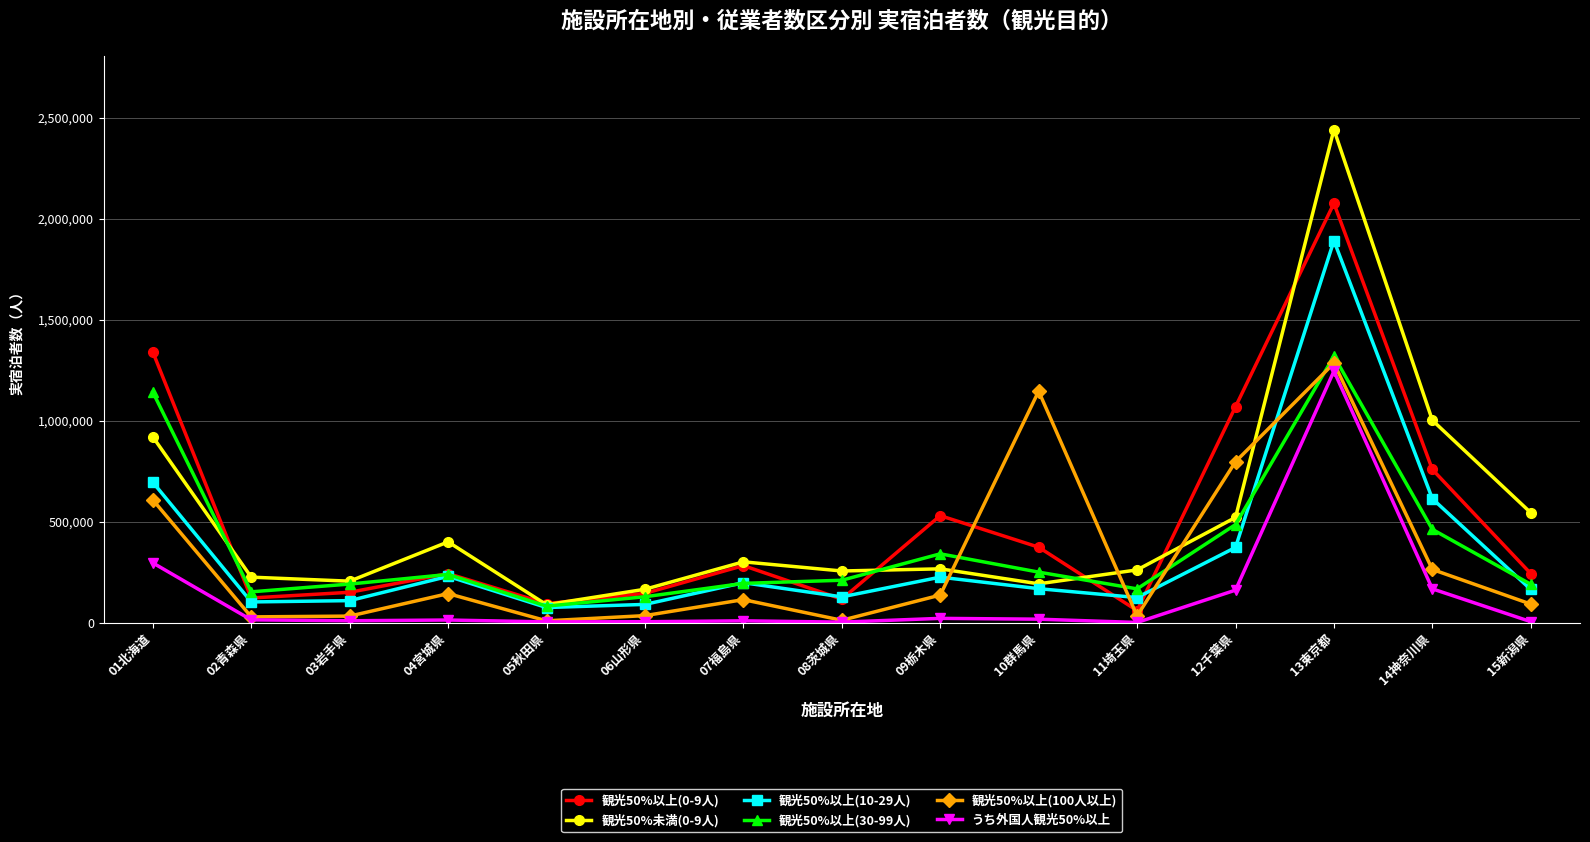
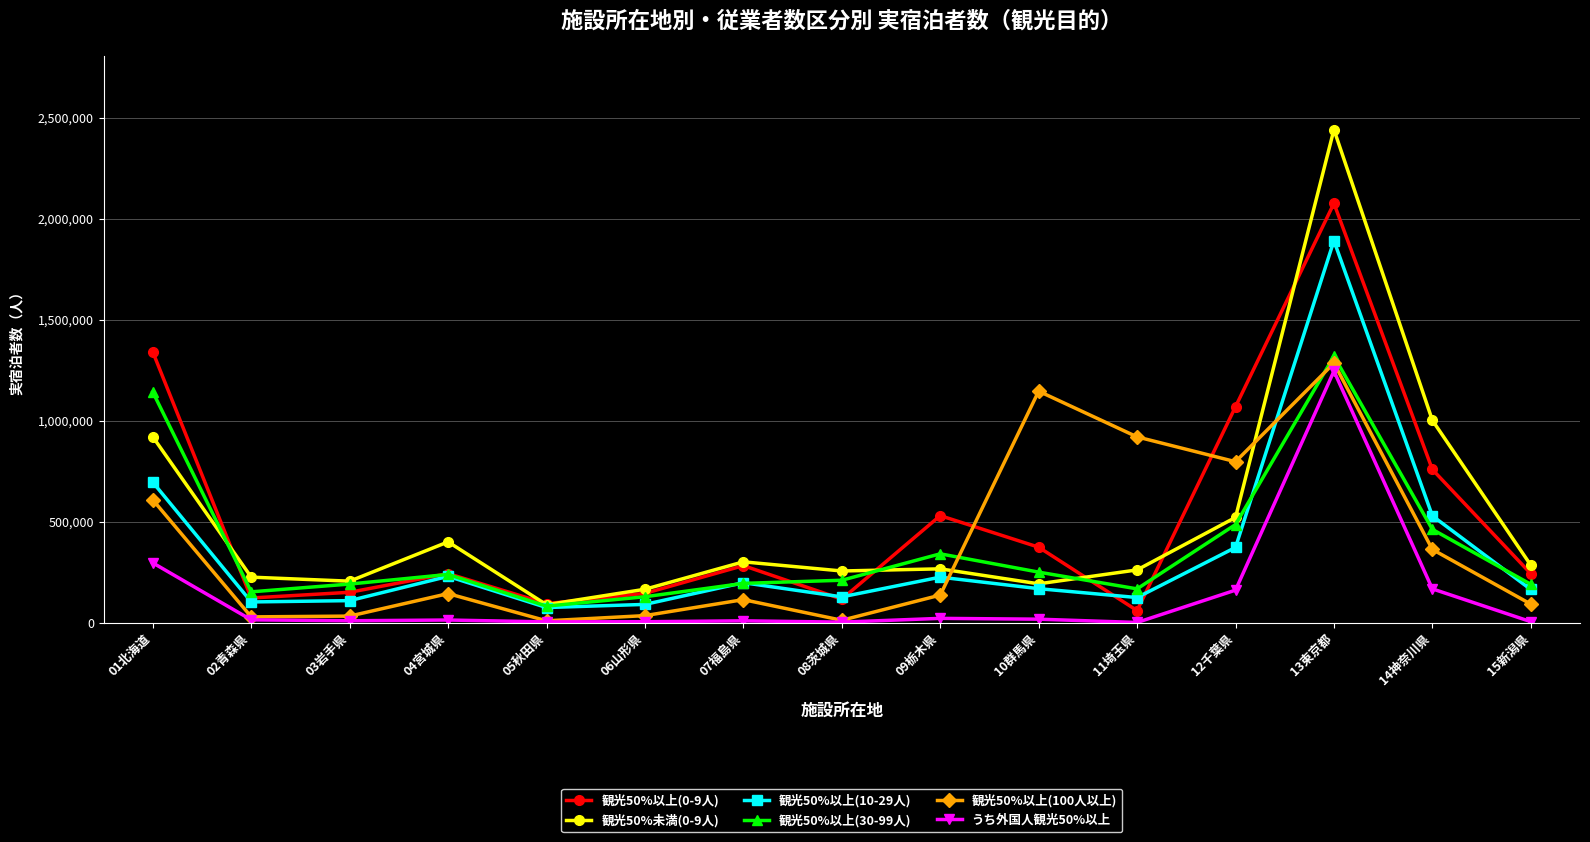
  {
    "観光50%以上(0-9人)": {
      "01北海道": "1,340,000",
      "02青森県": "120,000",
      "03岩手県": "150,000",
      "06山形県": "150,000",
      "07福島県": "280,000",
      "09栃木県": "530,000",
      "10群馬県": "370,000",
      "11埼玉県": "60,000",
      "12千葉県": "1,070,000",
      "13東京都": "2,080,000",
      "14神奈川県": "760,000",
      "15新潟県": "240,000"
    },
    "観光50%未満(0-9人)": {
      "01北海道": "920,000",
      "02青森県": "230,000",
      "03岩手県": "210,000",
      "04宮城県": "400,000",
      "06山形県": "170,000",
      "07福島県": "300,000",
      "08茨城県": "260,000",
      "09栃木県": "270,000",
      "10群馬県": "190,000",
      "11埼玉県": "260,000",
      "12千葉県": "520,000",
      "13東京都": "2,440,000",
      "14神奈川県": "1,000,000",
-     "15新潟県": "540,000"
+     "15新潟県": "280,000"
    },
    "観光50%以上(10-29人)": {
      "01北海道": "700,000",
      "02青森県": "100,000",
      "03岩手県": "110,000",
      "06山形県": "90,000",
      "09栃木県": "230,000",
      "10群馬県": "170,000",
      "11埼玉県": "120,000",
      "12千葉県": "370,000",
      "13東京都": "1,890,000",
-     "14神奈川県": "610,000",
+     "14神奈川県": "530,000",
      "15新潟県": "160,000"
    },
    "観光50%以上(30-99人)": {
      "01北海道": "1,140,000",
      "02青森県": "150,000",
      "03岩手県": "190,000",
      "06山形県": "130,000",
      "08茨城県": "210,000",
      "09栃木県": "340,000",
      "10群馬県": "250,000",
      "11埼玉県": "170,000",
      "12千葉県": "490,000",
      "13東京都": "1,320,000",
      "14神奈川県": "460,000",
      "15新潟県": "190,000"
    },
    "観光50%以上(100人以上)": {
      "01北海道": "610,000",
      "02青森県": "30,000",
      "03岩手県": "30,000",
      "04宮城県": "140,000",
      "06山形県": "40,000",
      "07福島県": "110,000",
      "09栃木県": "140,000",
      "10群馬県": "1,150,000",
-     "11埼玉県": "30,000",
+     "11埼玉県": "920,000",
      "12千葉県": "800,000",
      "13東京都": "1,290,000",
-     "14神奈川県": "260,000",
+     "14神奈川県": "360,000",
      "15新潟県": "90,000"
    },
    "うち外国人観光50%以上": {
      "01北海道": "300,000",
      "02青森県": "10,000",
      "03岩手県": "10,000",
      "04宮城県": "10,000",
      "06山形県": "10,000",
      "07福島県": "10,000",
      "09栃木県": "20,000",
      "10群馬県": "20,000",
      "11埼玉県": "0",
      "12千葉県": "160,000",
      "13東京都": "1,250,000",
      "14神奈川県": "170,000",
      "15新潟県": "10,000"
    }
  }
